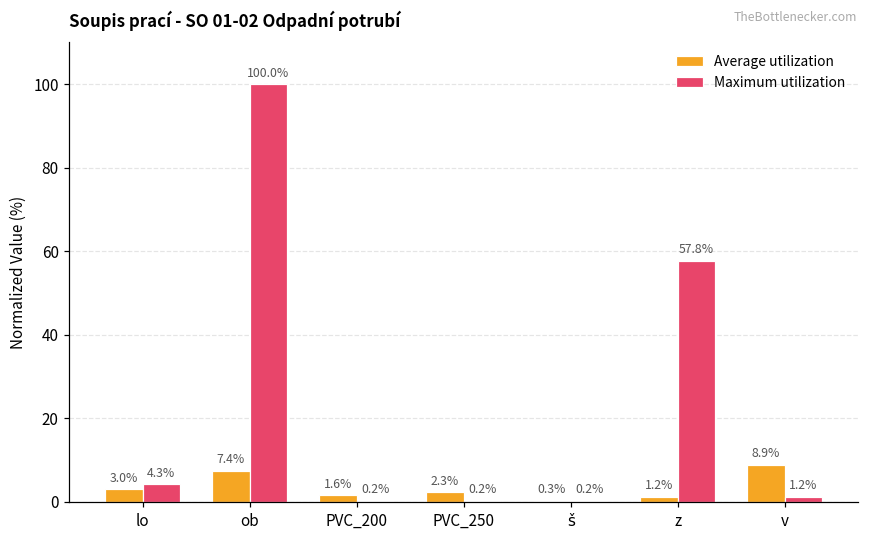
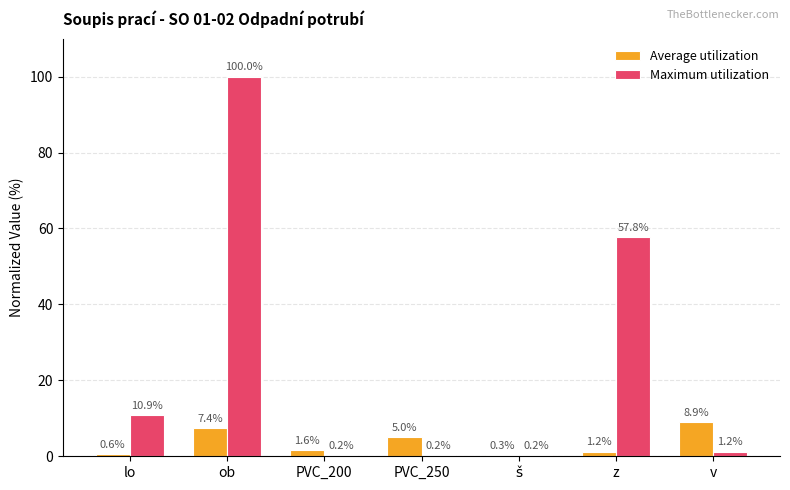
  {
    "Average utilization": {
-     "lo": "3.0%",
+     "lo": "0.6%",
      "ob": "7.4%",
      "PVC_200": "1.6%",
-     "PVC_250": "2.3%",
+     "PVC_250": "5.0%",
      "š": "0.3%",
      "z": "1.2%",
      "v": "8.9%"
    },
    "Maximum utilization": {
-     "lo": "4.3%",
+     "lo": "10.9%",
      "ob": "100.0%",
      "PVC_200": "0.2%",
      "PVC_250": "0.2%",
      "š": "0.2%",
      "z": "57.8%",
      "v": "1.2%"
    }
  }
